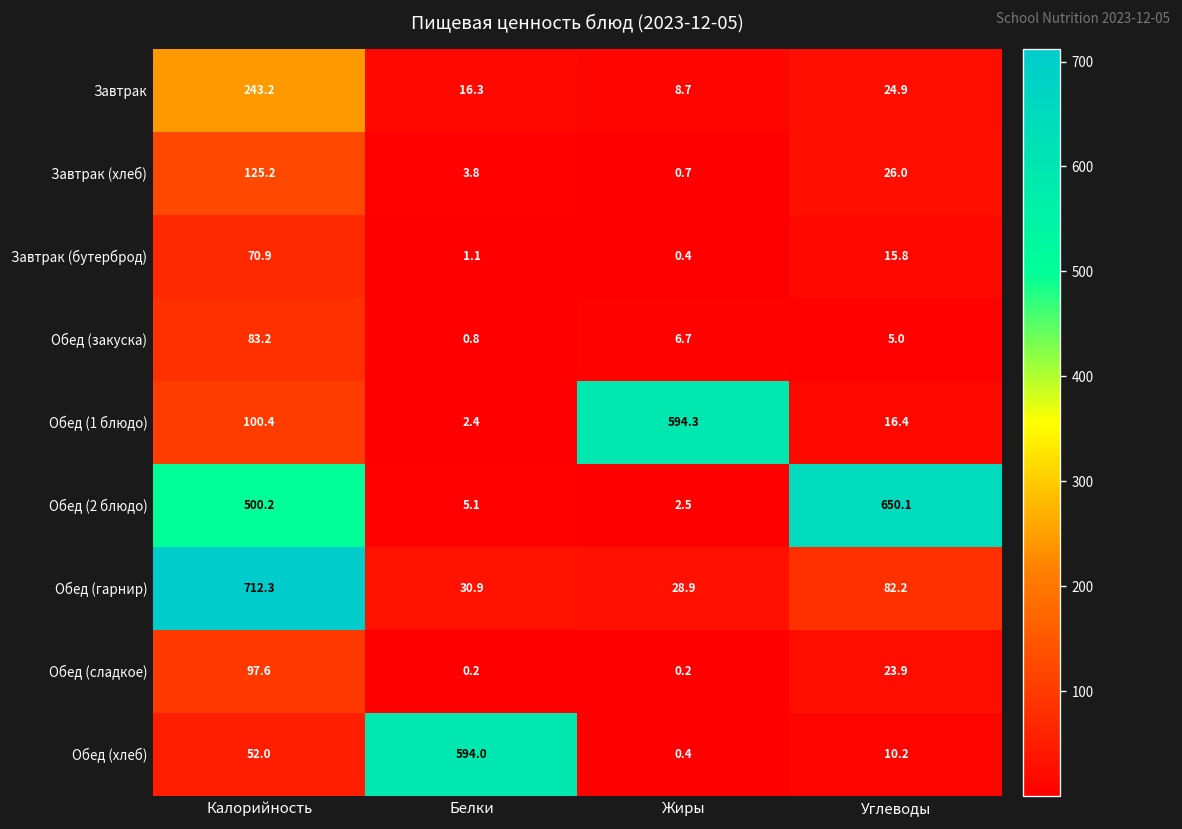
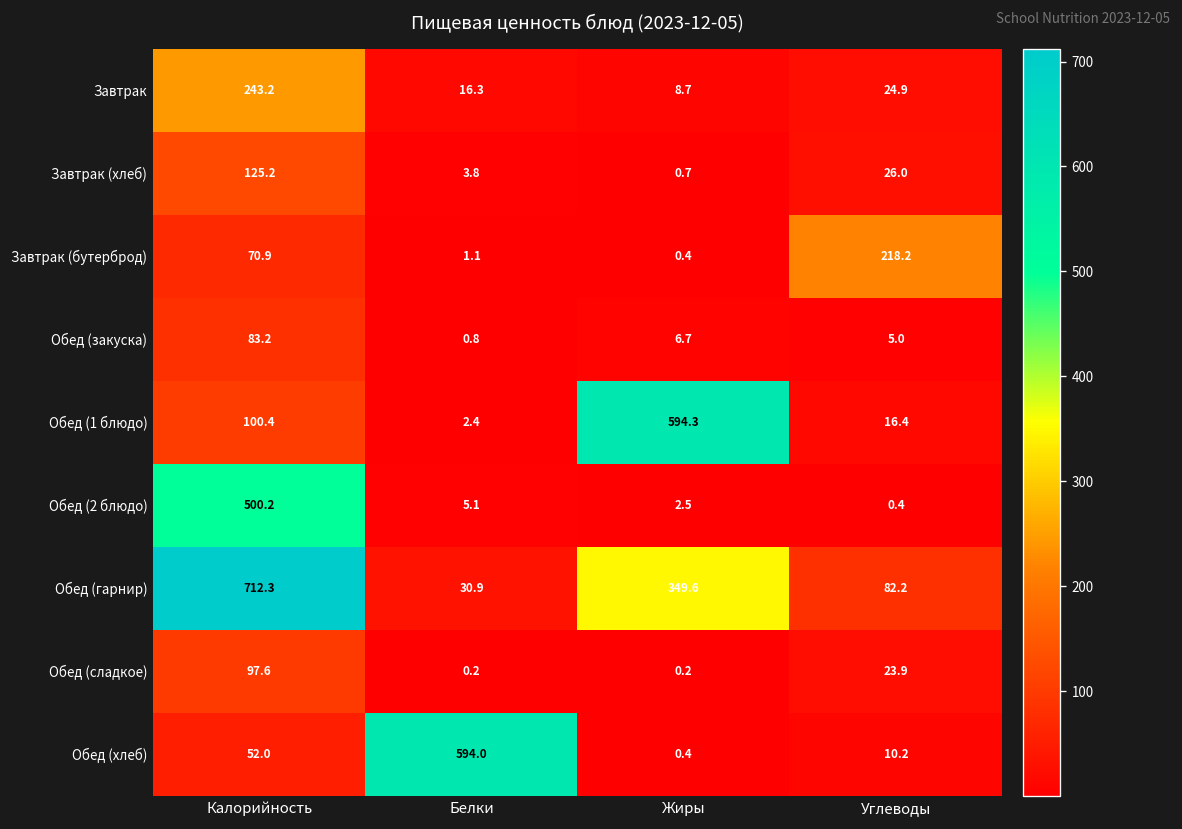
  {
    "Завтрак": {
      "Калорийность": 243.2,
      "Белки": 16.3,
      "Жиры": 8.7,
      "Углеводы": 24.9
    },
    "Завтрак (хлеб)": {
      "Калорийность": 125.2,
      "Белки": 3.8,
      "Жиры": 0.7,
      "Углеводы": 26.0
    },
    "Завтрак (бутерброд)": {
      "Калорийность": 70.9,
      "Белки": 1.1,
      "Жиры": 0.4,
-     "Углеводы": 15.8
+     "Углеводы": 218.2
    },
    "Обед (закуска)": {
      "Калорийность": 83.2,
      "Белки": 0.8,
      "Жиры": 6.7,
      "Углеводы": 5.0
    },
    "Обед (1 блюдо)": {
      "Калорийность": 100.4,
      "Белки": 2.4,
      "Жиры": 594.3,
      "Углеводы": 16.4
    },
    "Обед (2 блюдо)": {
      "Калорийность": 500.2,
      "Белки": 5.1,
      "Жиры": 2.5,
-     "Углеводы": 650.1
+     "Углеводы": 0.4
    },
    "Обед (гарнир)": {
      "Калорийность": 712.3,
      "Белки": 30.9,
-     "Жиры": 28.9,
+     "Жиры": 349.6,
      "Углеводы": 82.2
    },
    "Обед (сладкое)": {
      "Калорийность": 97.6,
      "Белки": 0.2,
      "Жиры": 0.2,
      "Углеводы": 23.9
    },
    "Обед (хлеб)": {
      "Калорийность": 52.0,
      "Белки": 594.0,
      "Жиры": 0.4,
      "Углеводы": 10.2
    }
  }
